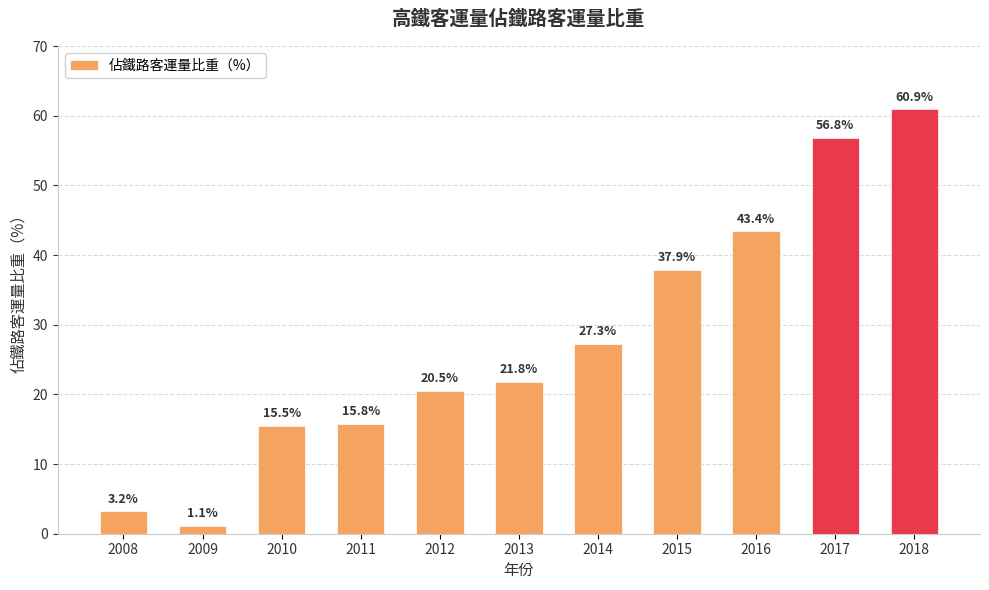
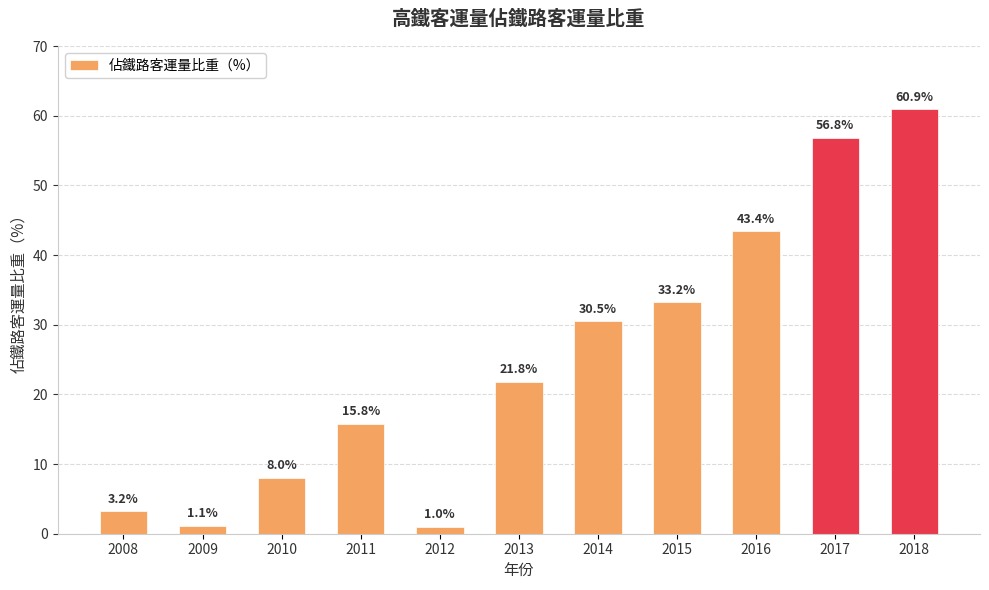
  {
    "2008": "3.2%",
    "2009": "1.1%",
-   "2010": "15.5%",
+   "2010": "8.0%",
    "2011": "15.8%",
-   "2012": "20.5%",
+   "2012": "1.0%",
    "2013": "21.8%",
-   "2014": "27.3%",
-   "2015": "37.9%",
+   "2014": "30.5%",
+   "2015": "33.2%",
    "2016": "43.4%",
    "2017": "56.8%",
    "2018": "60.9%"
  }
